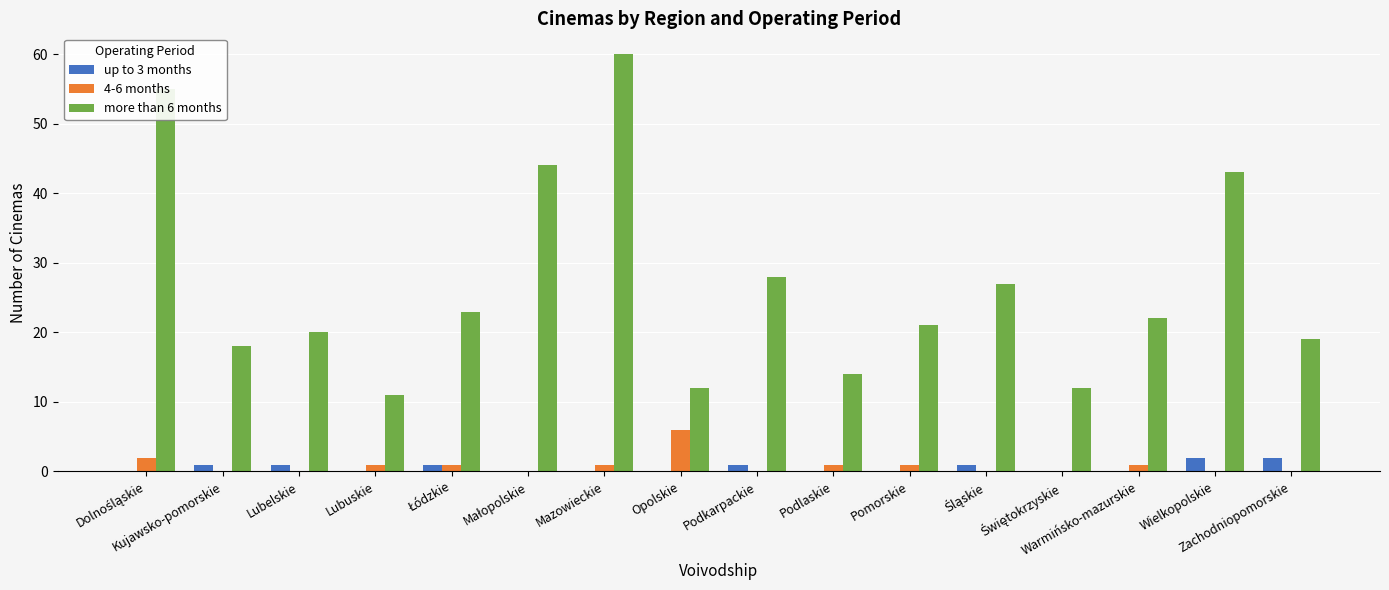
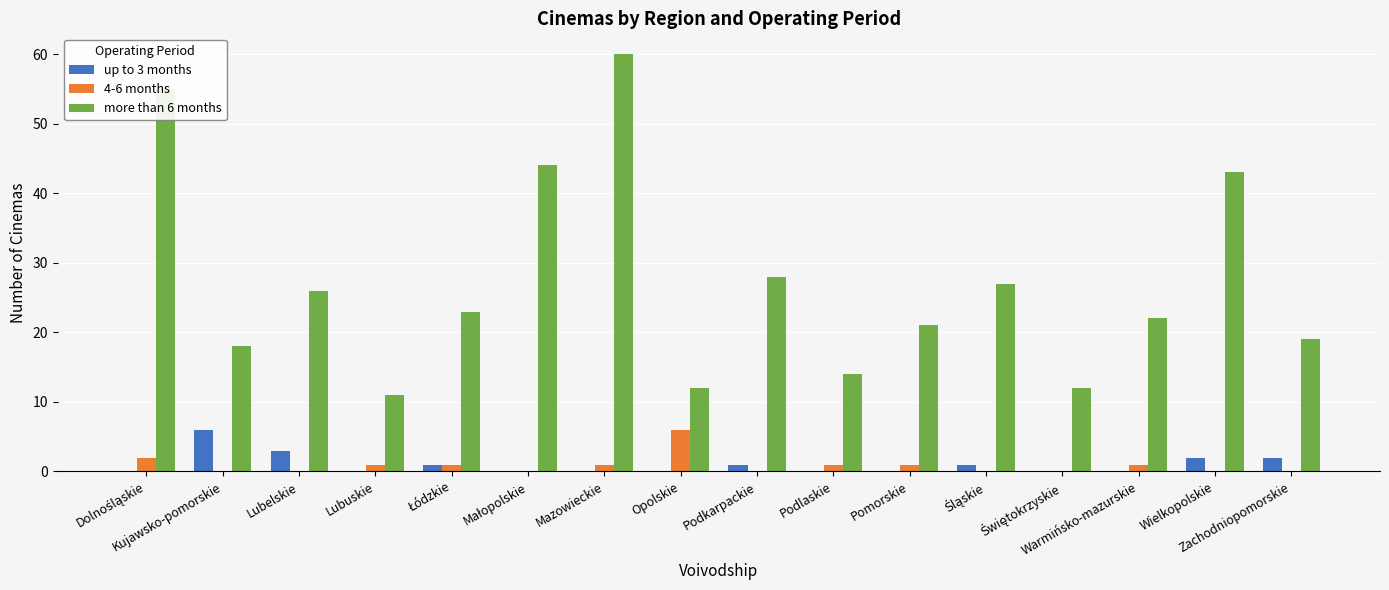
  {
    "up to 3 months": {
      "Dolnośląskie": 0,
-     "Kujawsko-pomorskie": 1,
-     "Lubelskie": 1,
+     "Kujawsko-pomorskie": 6,
+     "Lubelskie": 3,
      "Lubuskie": 0,
      "Łódzkie": 1,
      "Małopolskie": 0,
      "Mazowieckie": 0,
      "Opolskie": 0,
      "Podkarpackie": 1,
      "Podlaskie": 0,
      "Pomorskie": 0,
      "Śląskie": 1,
      "Świętokrzyskie": 0,
      "Warmińsko-mazurskie": 0,
      "Wielkopolskie": 2,
      "Zachodniopomorskie": 2
    },
    "4-6 months": {
      "Dolnośląskie": 2,
      "Kujawsko-pomorskie": 0,
      "Lubelskie": 0,
      "Lubuskie": 1,
      "Łódzkie": 1,
      "Małopolskie": 0,
      "Mazowieckie": 1,
      "Opolskie": 6,
      "Podkarpackie": 0,
      "Podlaskie": 1,
      "Pomorskie": 1,
      "Śląskie": 0,
      "Świętokrzyskie": 0,
      "Warmińsko-mazurskie": 1,
      "Wielkopolskie": 0,
      "Zachodniopomorskie": 0
    },
    "more than 6 months": {
      "Kujawsko-pomorskie": 18,
-     "Lubelskie": 20,
+     "Lubelskie": 26,
      "Lubuskie": 11,
      "Łódzkie": 23,
      "Małopolskie": 44,
      "Mazowieckie": 60,
      "Opolskie": 12,
      "Podkarpackie": 28,
      "Podlaskie": 14,
      "Pomorskie": 21,
      "Śląskie": 27,
      "Świętokrzyskie": 12,
      "Warmińsko-mazurskie": 22,
      "Wielkopolskie": 43,
      "Zachodniopomorskie": 19
    }
  }
